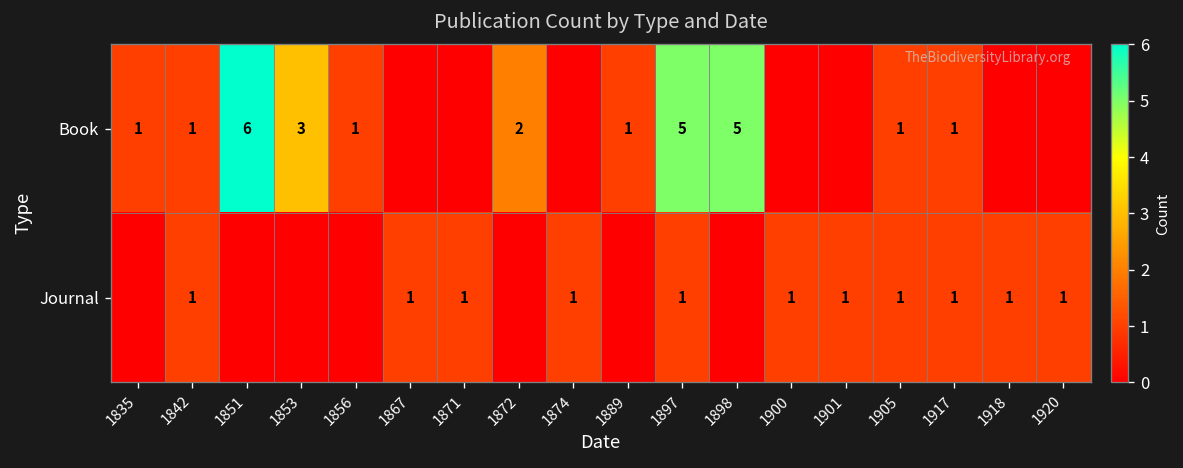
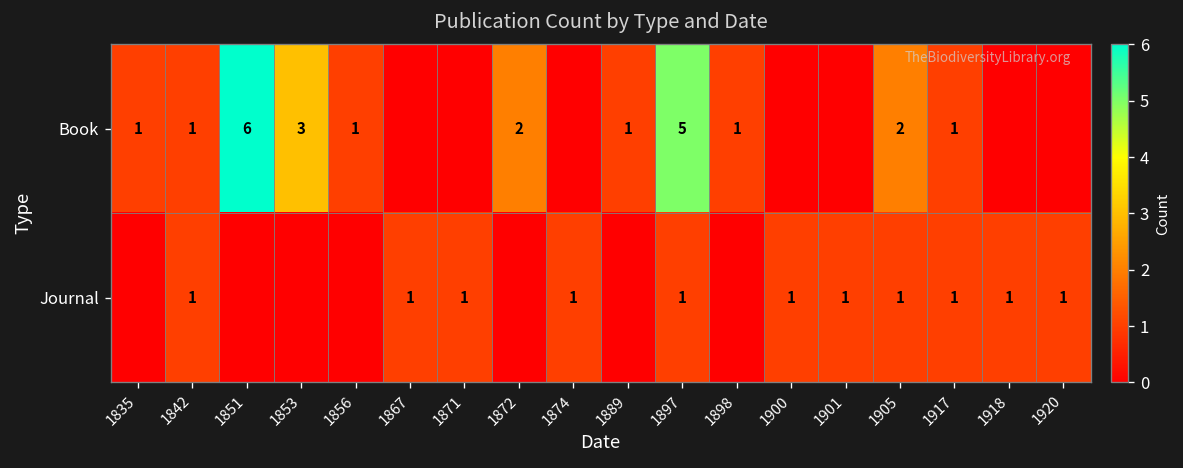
  {
    "Book": {
      "1835": 1,
      "1842": 1,
      "1851": 6,
      "1853": 3,
      "1856": 1,
      "1872": 2,
      "1889": 1,
      "1897": 5,
-     "1898": 5,
-     "1905": 1,
+     "1898": 1,
+     "1905": 2,
      "1917": 1
    },
    "Journal": {
      "1842": 1,
      "1867": 1,
      "1871": 1,
      "1874": 1,
      "1897": 1,
      "1900": 1,
      "1901": 1,
      "1905": 1,
      "1917": 1,
      "1918": 1,
      "1920": 1
    }
  }
